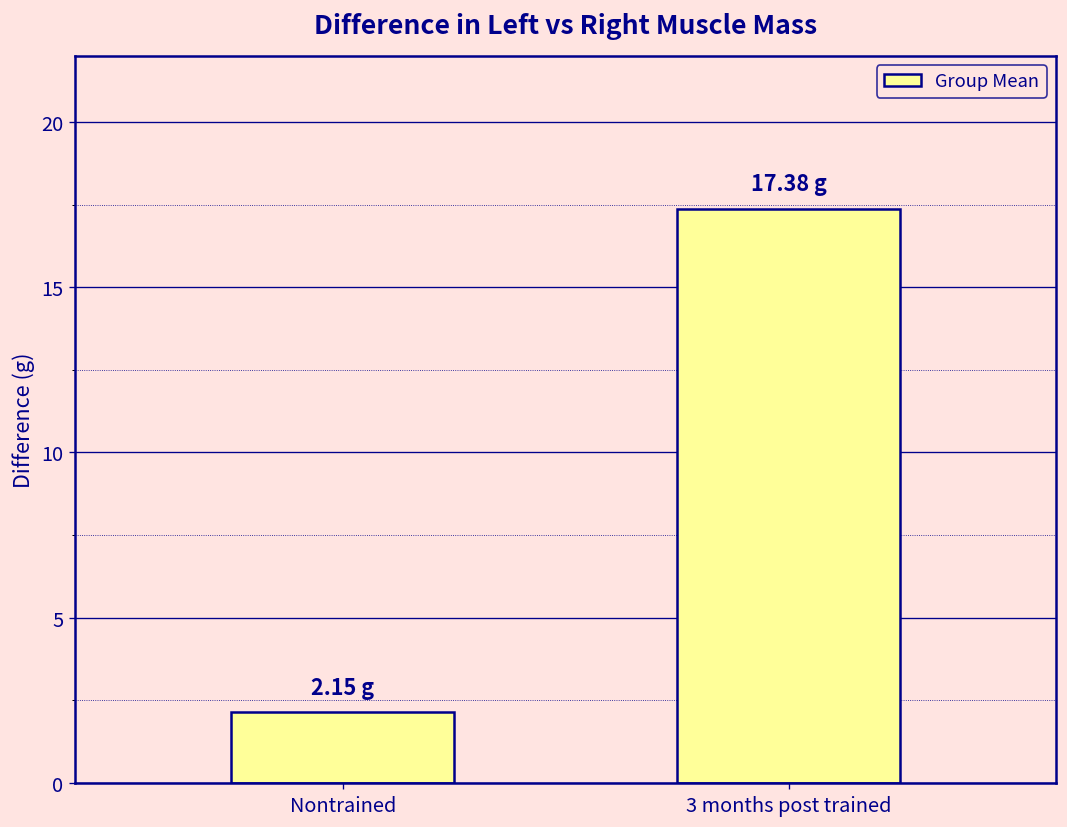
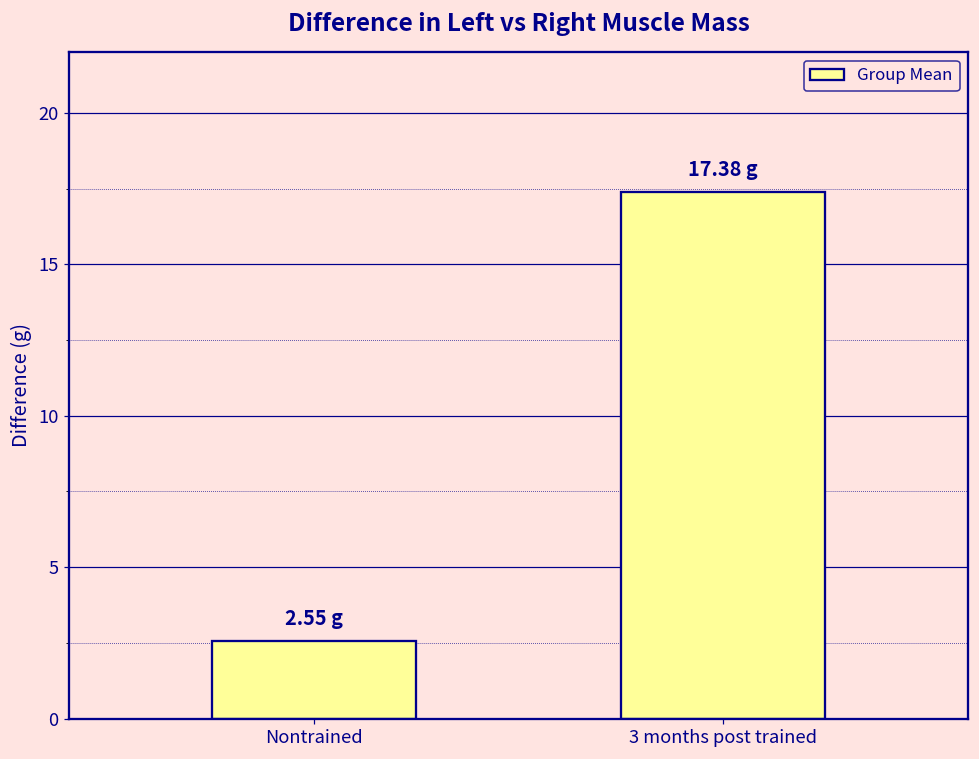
  {
-   "Nontrained": 2.15,
+   "Nontrained": 2.55,
    "3 months post trained": 17.38
  }
